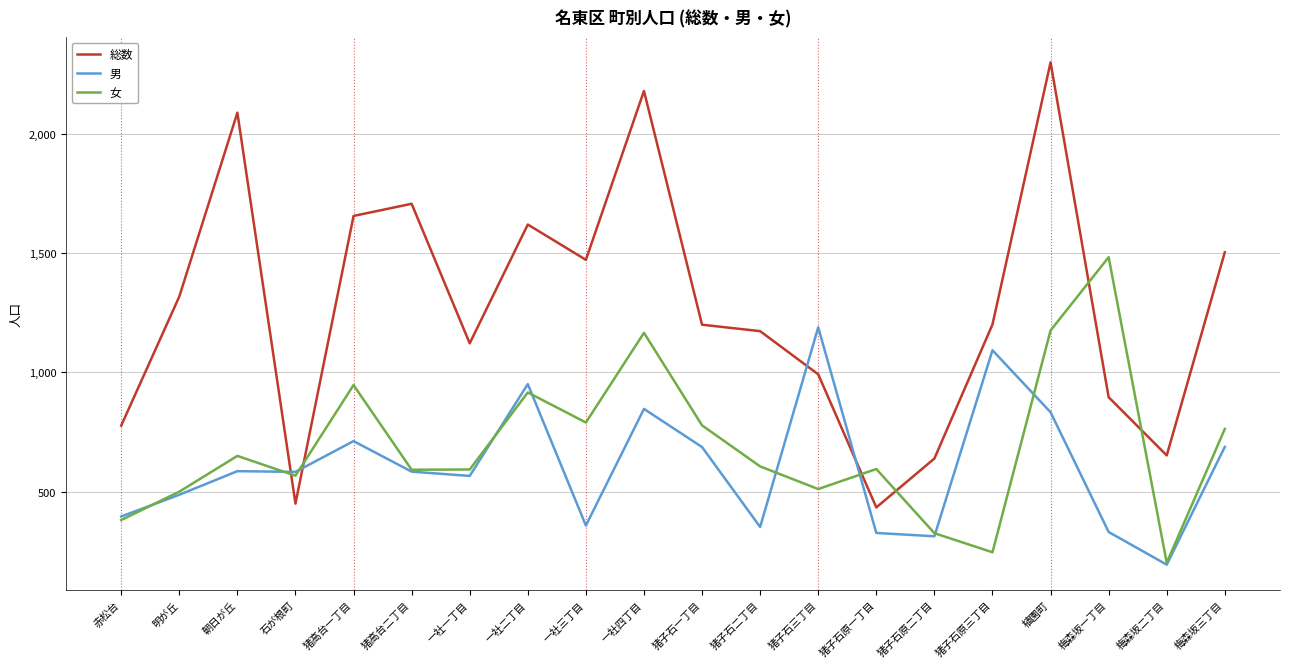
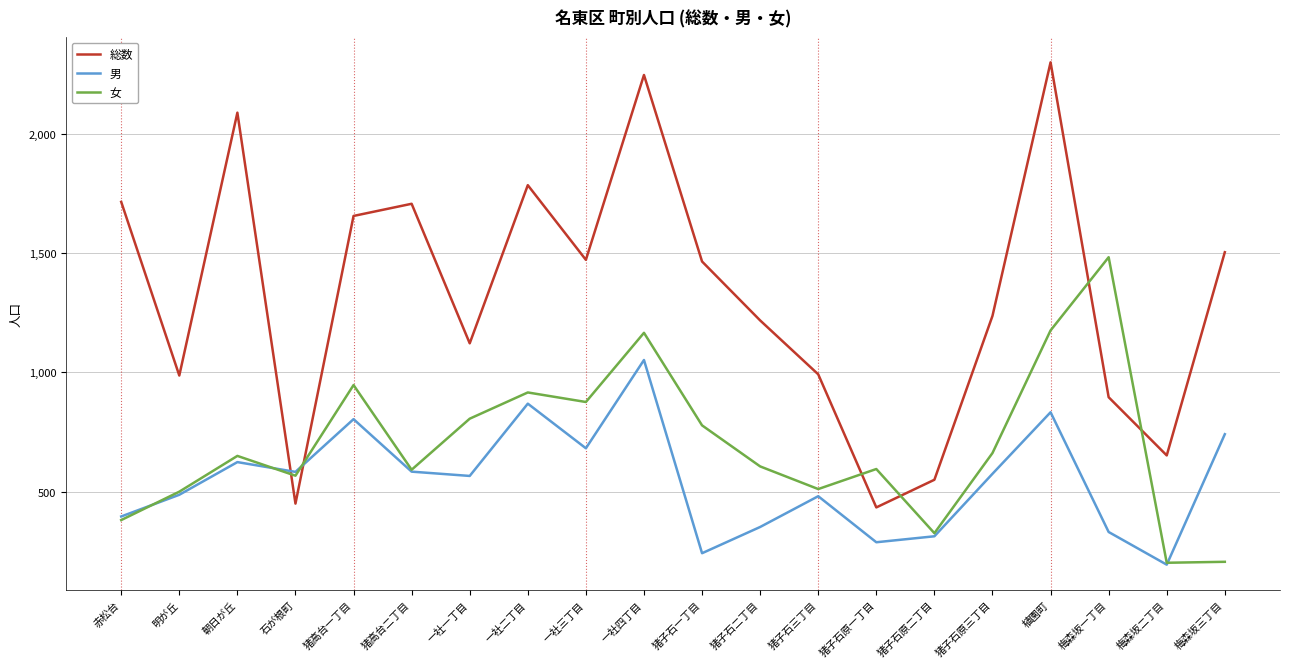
  {
    "総数": {
-     "赤松台": "780",
-     "明が丘": "1,320",
+     "赤松台": "1,720",
+     "明が丘": "990",
      "朝日が丘": "2,090",
      "石が根町": "450",
      "猪高台一丁目": "1,660",
      "猪高台二丁目": "1,710",
      "一社一丁目": "1,120",
-     "一社二丁目": "1,620",
+     "一社二丁目": "1,790",
      "一社三丁目": "1,470",
-     "一社四丁目": "2,180",
-     "猪子石一丁目": "1,200",
-     "猪子石二丁目": "1,170",
+     "一社四丁目": "2,250",
+     "猪子石一丁目": "1,470",
+     "猪子石二丁目": "1,220",
      "猪子石三丁目": "990",
      "猪子石原一丁目": "430",
-     "猪子石原二丁目": "640",
-     "猪子石原三丁目": "1,200",
+     "猪子石原二丁目": "550",
+     "猪子石原三丁目": "1,240",
      "植園町": "2,300",
      "梅森坂一丁目": "900",
      "梅森坂二丁目": "650",
      "梅森坂三丁目": "1,500"
    },
    "男": {
      "赤松台": "400",
      "明が丘": "490",
-     "朝日が丘": "590",
+     "朝日が丘": "620",
      "石が根町": "580",
-     "猪高台一丁目": "710",
+     "猪高台一丁目": "800",
      "一社一丁目": "570",
-     "一社二丁目": "950",
-     "一社三丁目": "360",
-     "一社四丁目": "850",
-     "猪子石一丁目": "690",
+     "一社二丁目": "870",
+     "一社三丁目": "680",
+     "一社四丁目": "1,050",
+     "猪子石一丁目": "240",
      "猪子石二丁目": "350",
-     "猪子石三丁目": "1,190",
-     "猪子石原一丁目": "330",
+     "猪子石三丁目": "480",
+     "猪子石原一丁目": "290",
      "猪子石原二丁目": "310",
-     "猪子石原三丁目": "1,090",
+     "猪子石原三丁目": "580",
      "植園町": "830",
      "梅森坂一丁目": "330",
-     "梅森坂三丁目": "690"
+     "梅森坂三丁目": "740"
    },
    "女": {
      "赤松台": "380",
      "明が丘": "500",
      "朝日が丘": "650",
      "石が根町": "570",
      "猪高台一丁目": "950",
-     "一社一丁目": "590",
+     "一社一丁目": "810",
      "一社二丁目": "920",
-     "一社三丁目": "790",
+     "一社三丁目": "880",
      "一社四丁目": "1,170",
      "猪子石一丁目": "780",
      "猪子石二丁目": "610",
      "猪子石三丁目": "510",
      "猪子石原一丁目": "600",
      "猪子石原二丁目": "330",
-     "猪子石原三丁目": "250",
+     "猪子石原三丁目": "660",
      "植園町": "1,180",
      "梅森坂一丁目": "1,480",
-     "梅森坂三丁目": "760"
+     "梅森坂三丁目": "210"
    }
  }
